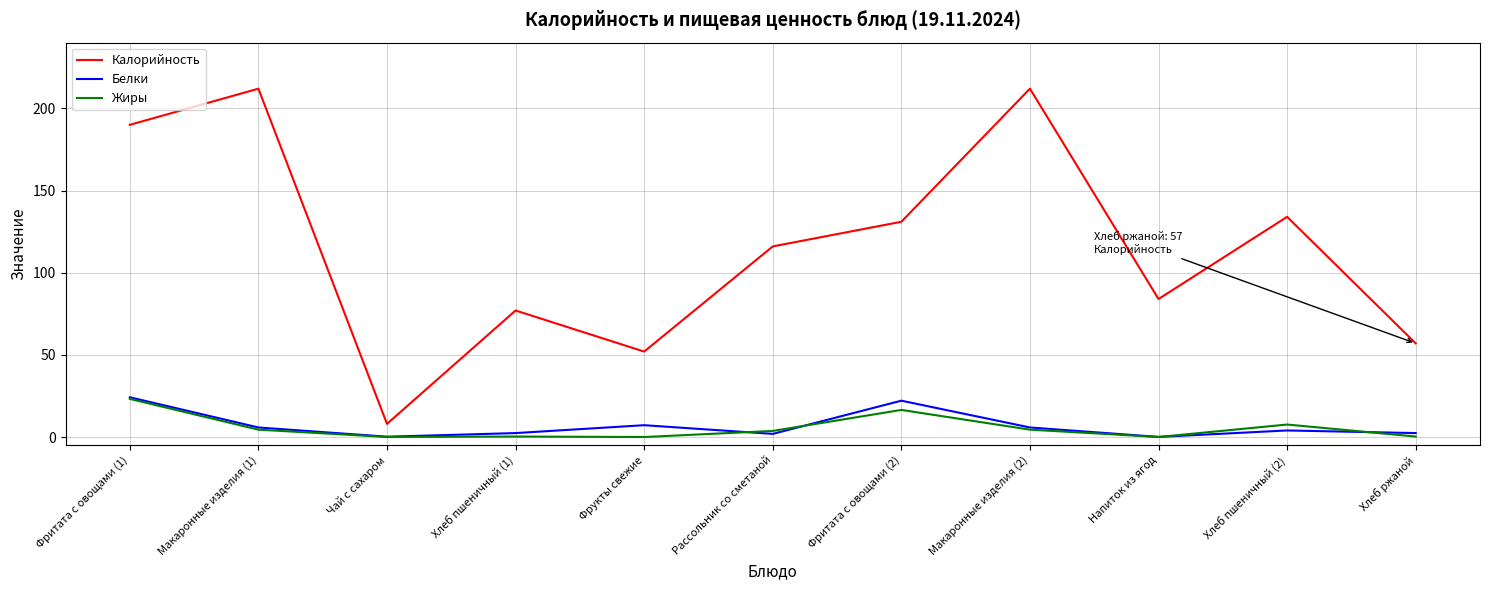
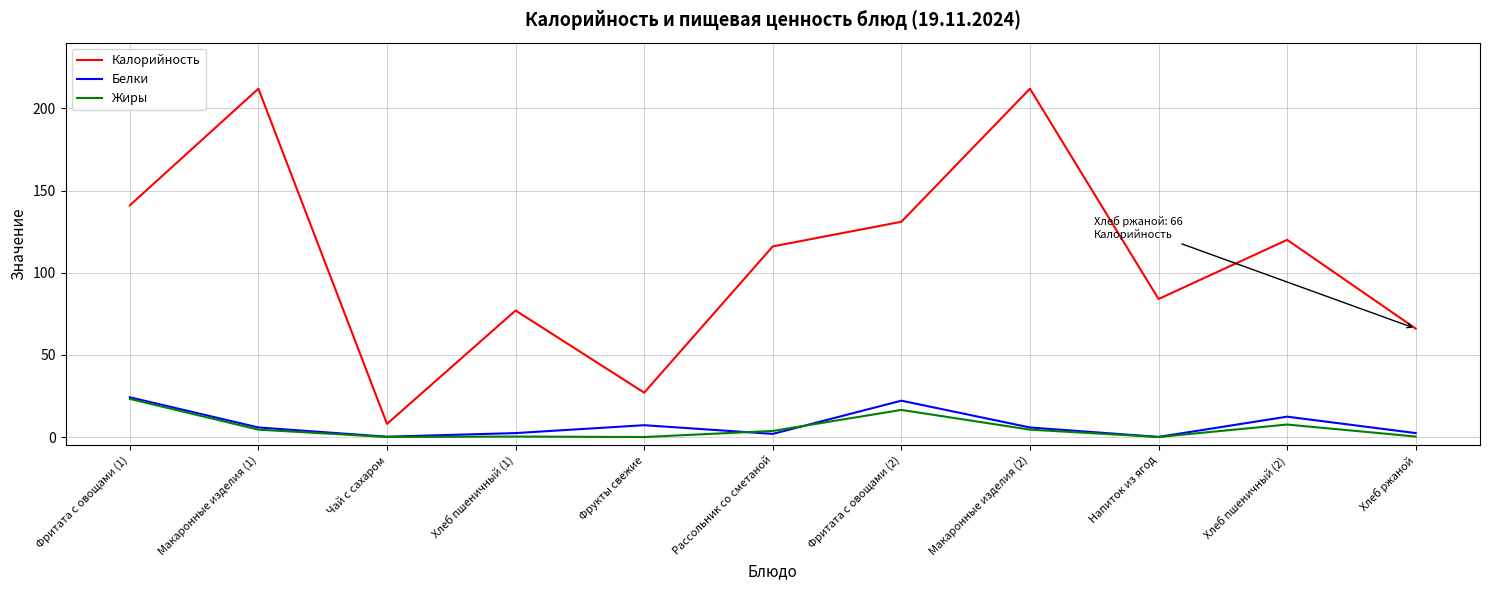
  {
    "Калорийность": {
-     "Фритата с овощами (1)": 190,
-     "Фрукты свежие": 52,
-     "Хлеб пшеничный (2)": 134,
-     "Хлеб ржаной": 57
+     "Фритата с овощами (1)": 141,
+     "Фрукты свежие": 27,
+     "Хлеб пшеничный (2)": 120,
+     "Хлеб ржаной": 66
    },
    "Белки": {
      "Хлеб пшеничный (1)": 2,
      "Фрукты свежие": 7,
      "Рассольник со сметаной": 2,
      "Фритата с овощами (2)": 22,
-     "Хлеб пшеничный (2)": 4,
+     "Хлеб пшеничный (2)": 12,
      "Хлеб ржаной": 2
    },
    "Жиры": {
      "Хлеб пшеничный (1)": 0,
      "Фрукты свежие": 0,
      "Рассольник со сметаной": 4,
      "Фритата с овощами (2)": 17,
      "Хлеб пшеничный (2)": 8,
      "Хлеб ржаной": 0
    }
  }
